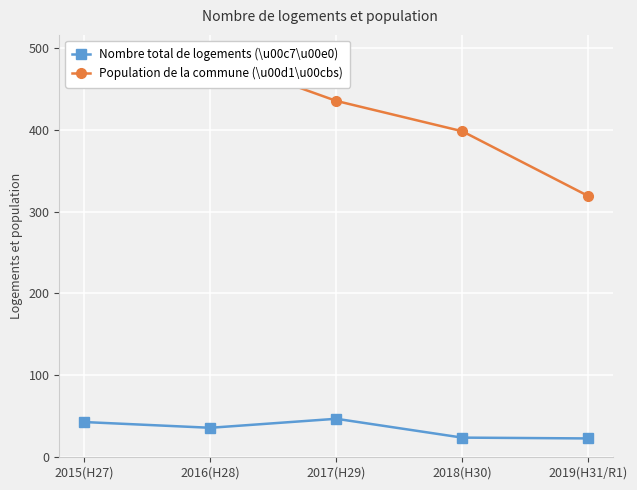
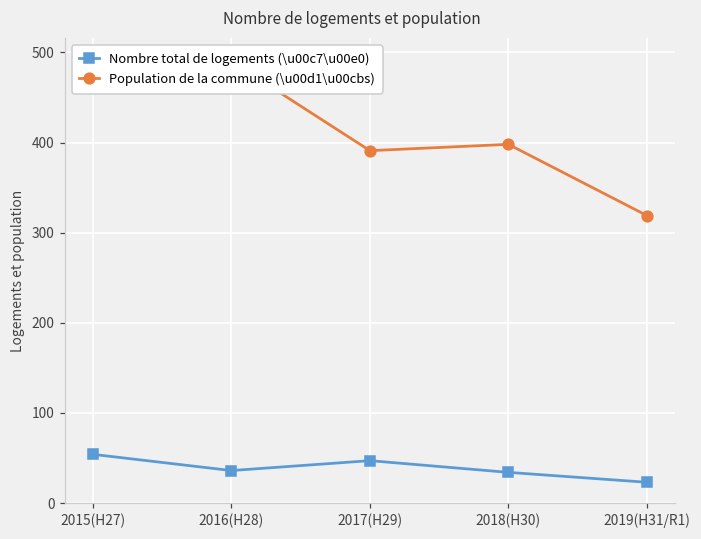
  {
    "Nombre total de logements (\\u00c7\\u00e0)": {
-     "2015(H27)": 40,
+     "2015(H27)": 50,
      "2016(H28)": 40,
      "2017(H29)": 50,
-     "2018(H30)": 20,
+     "2018(H30)": 30,
      "2019(H31/R1)": 20
    },
    "Population de la commune (\\u00d1\\u00cbs)": {
-     "2017(H29)": 440,
+     "2017(H29)": 390,
      "2018(H30)": 400,
      "2019(H31/R1)": 320
    }
  }
